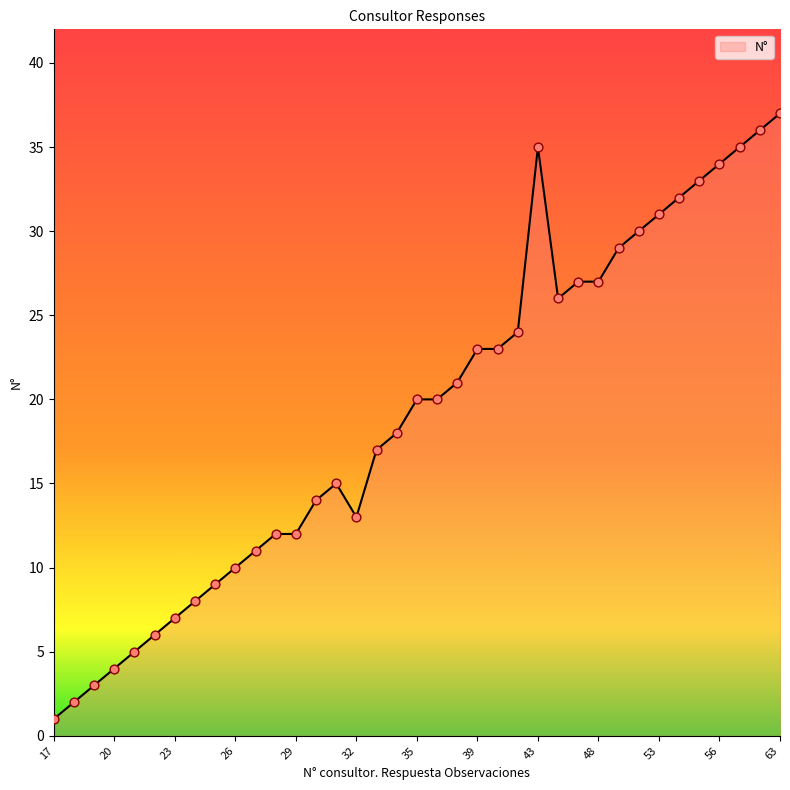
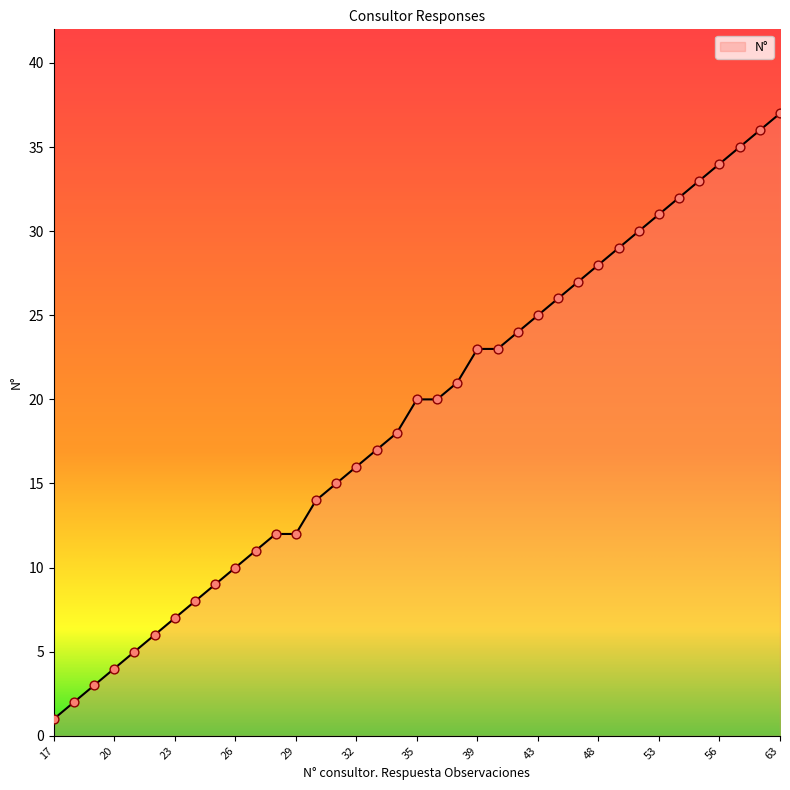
  {
    "17": 1,
    "20": 4,
    "23": 7,
    "26": 10,
    "29": 12,
-   "32": 13,
+   "32": 16,
    "35": 20,
    "39": 23,
-   "43": 35,
-   "48": 27,
+   "43": 25,
+   "48": 28,
    "53": 31,
    "56": 34,
    "63": 37
  }
